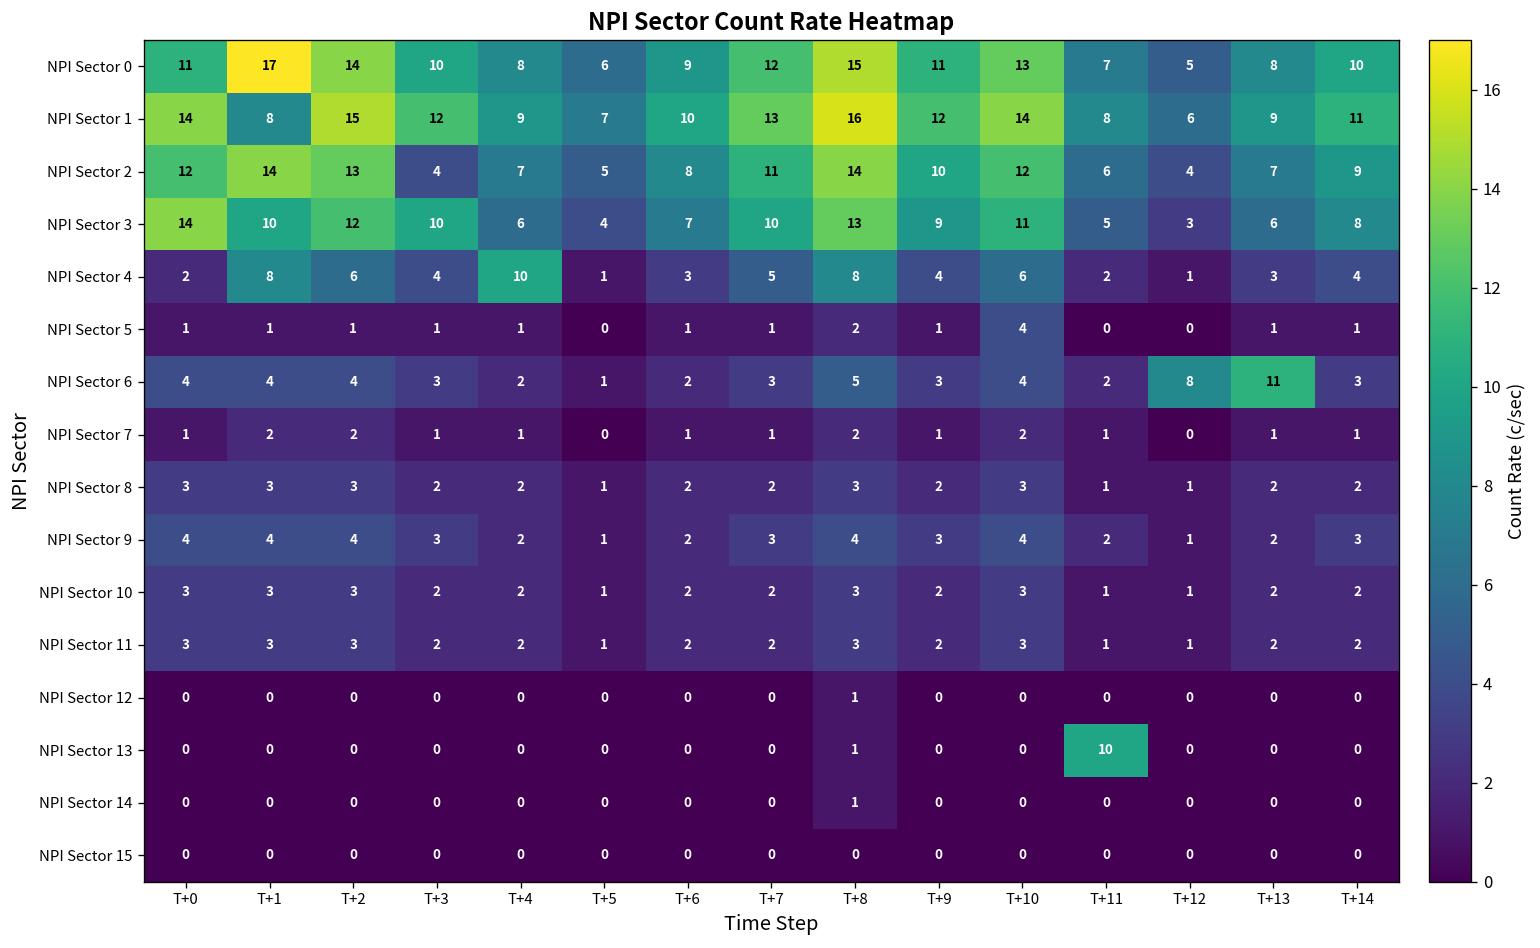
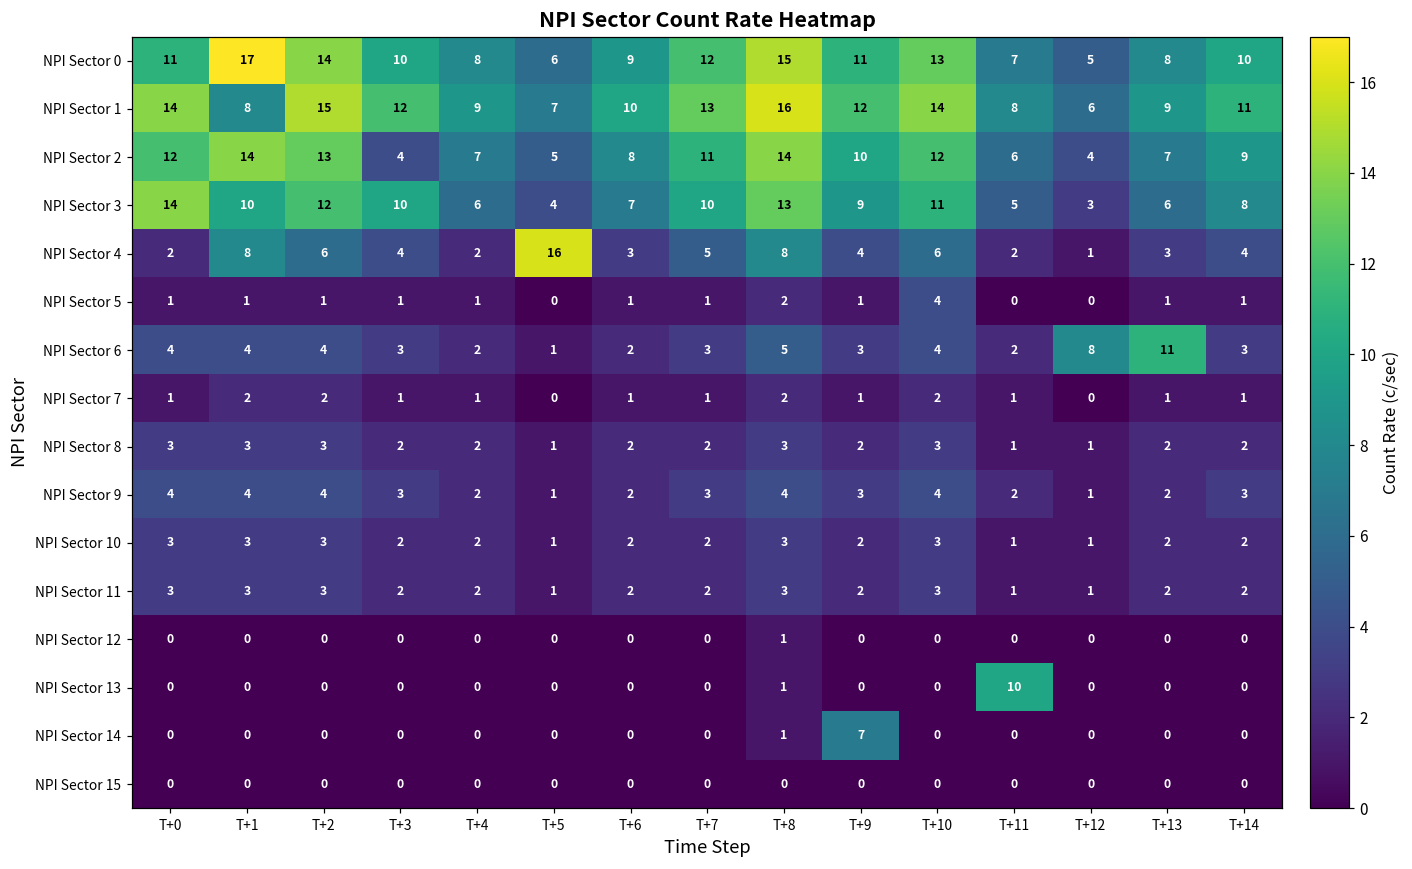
  {
    "NPI Sector 4": {
      "T+0": 2,
      "T+1": 8,
      "T+2": 6,
      "T+3": 4,
-     "T+4": 10,
-     "T+5": 1,
+     "T+4": 2,
+     "T+5": 16,
      "T+6": 3,
      "T+7": 5,
      "T+8": 8,
      "T+9": 4,
      "T+10": 6,
      "T+11": 2,
      "T+12": 1,
      "T+13": 3,
      "T+14": 4
    },
    "NPI Sector 14": {
      "T+0": 0,
      "T+1": 0,
      "T+2": 0,
      "T+3": 0,
      "T+4": 0,
      "T+5": 0,
      "T+6": 0,
      "T+7": 0,
      "T+8": 1,
-     "T+9": 0,
+     "T+9": 7,
      "T+10": 0,
      "T+11": 0,
      "T+12": 0,
      "T+13": 0,
      "T+14": 0
    }
  }
